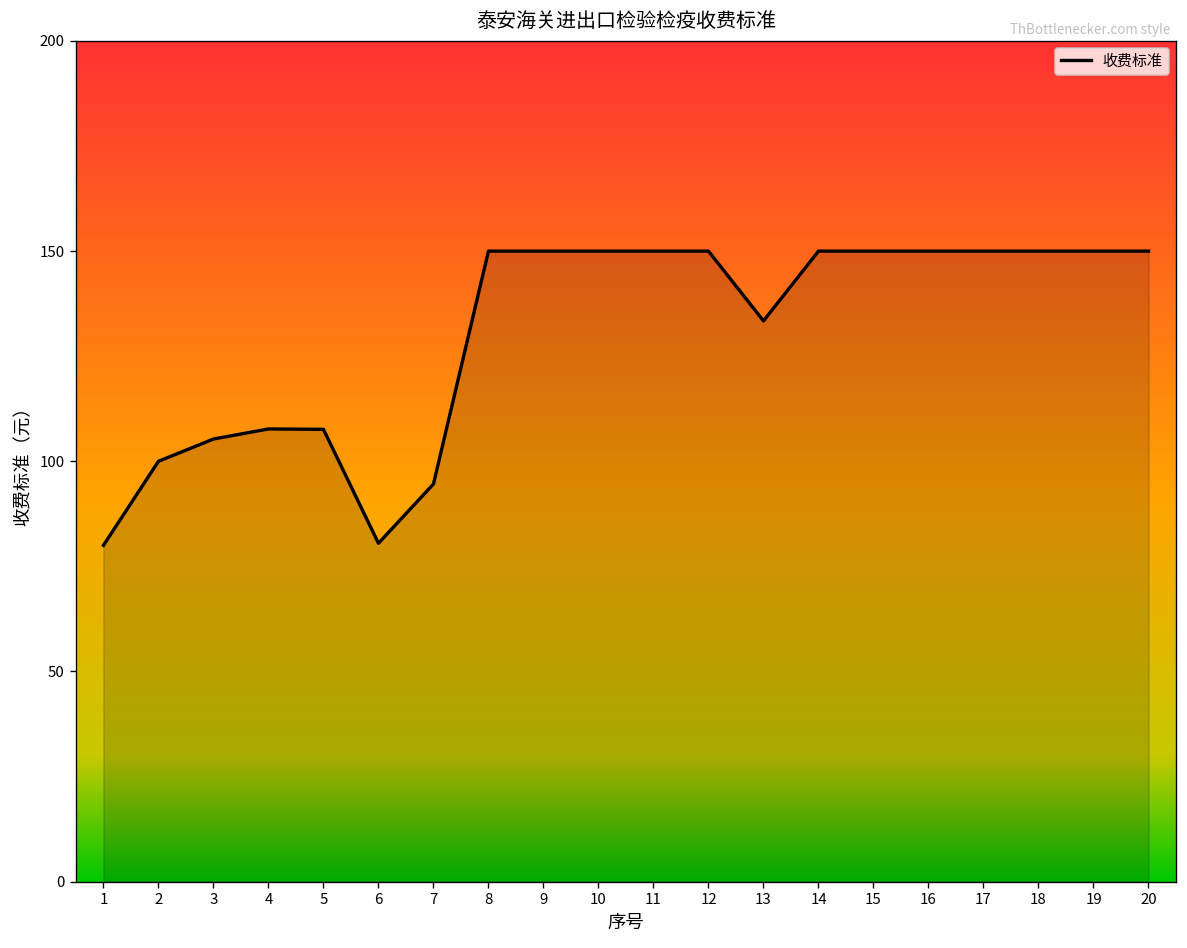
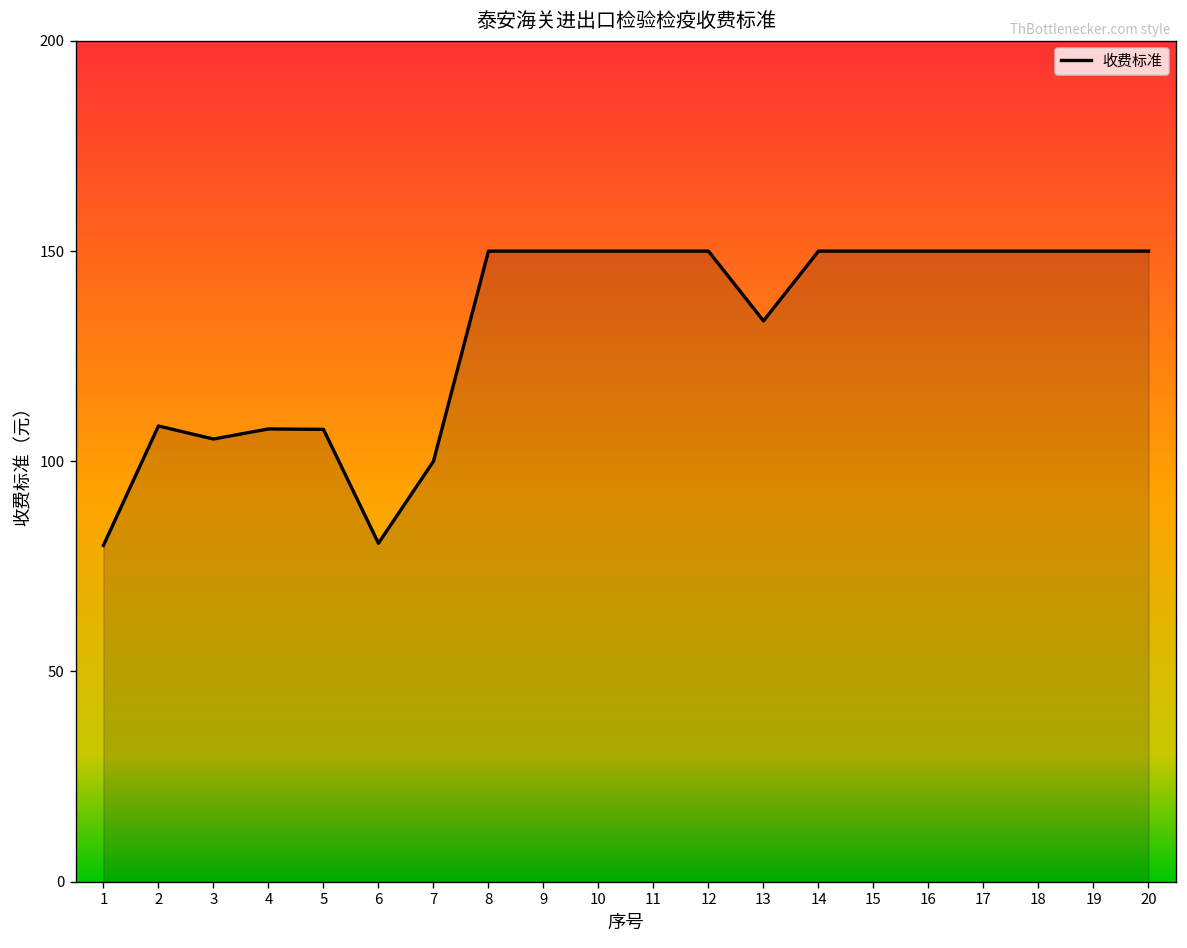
  {
    "1": 80,
-   "2": 100,
+   "2": 108,
    "3": 105,
    "4": 108,
    "5": 108,
    "6": 81,
-   "7": 95,
+   "7": 100,
    "8": 150,
    "9": 150,
    "10": 150,
    "11": 150,
    "12": 150,
    "13": 133,
    "14": 150,
    "15": 150,
    "16": 150,
    "17": 150,
    "18": 150,
    "19": 150,
    "20": 150
  }
